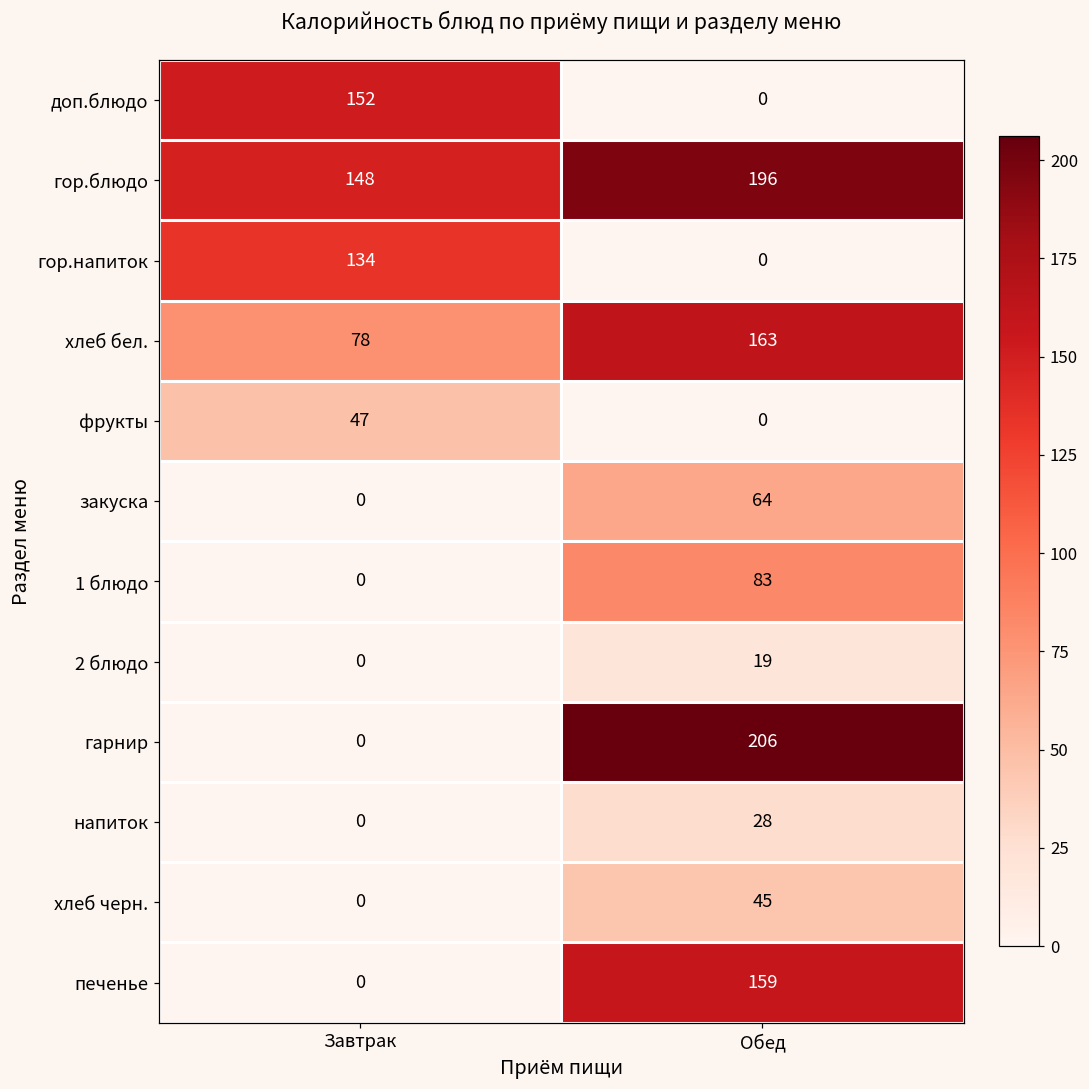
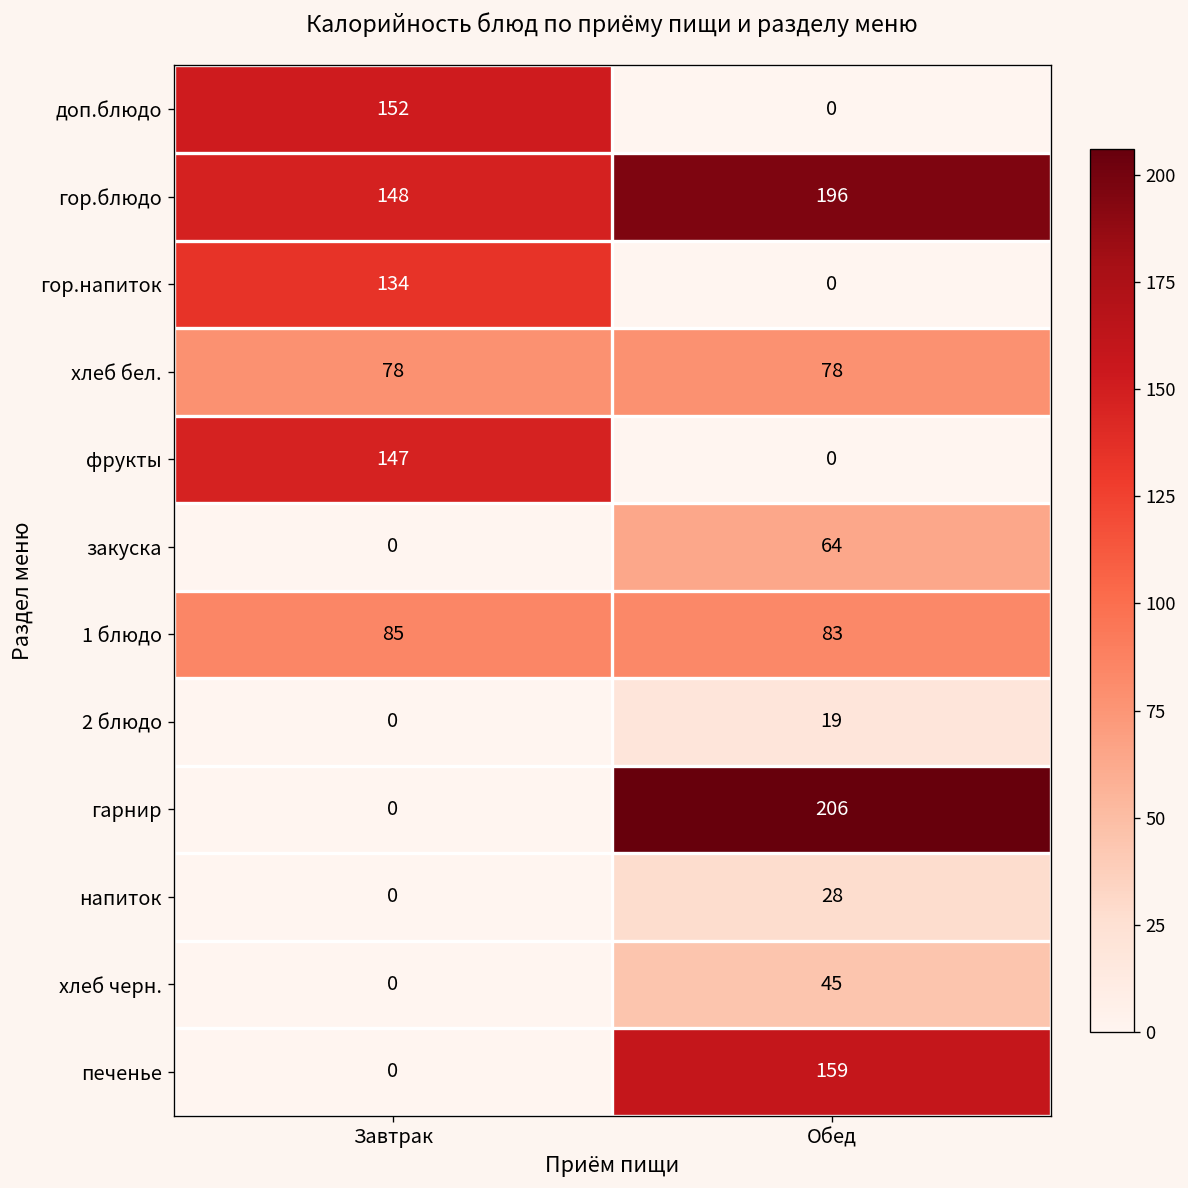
  {
    "доп.блюдо": {
      "Завтрак": 152,
      "Обед": 0
    },
    "гор.блюдо": {
      "Завтрак": 148,
      "Обед": 196
    },
    "гор.напиток": {
      "Завтрак": 134,
      "Обед": 0
    },
    "хлеб бел.": {
      "Завтрак": 78,
-     "Обед": 163
+     "Обед": 78
    },
    "фрукты": {
-     "Завтрак": 47,
+     "Завтрак": 147,
      "Обед": 0
    },
    "закуска": {
      "Завтрак": 0,
      "Обед": 64
    },
    "1 блюдо": {
-     "Завтрак": 0,
+     "Завтрак": 85,
      "Обед": 83
    },
    "2 блюдо": {
      "Завтрак": 0,
      "Обед": 19
    },
    "гарнир": {
      "Завтрак": 0,
      "Обед": 206
    },
    "напиток": {
      "Завтрак": 0,
      "Обед": 28
    },
    "хлеб черн.": {
      "Завтрак": 0,
      "Обед": 45
    },
    "печенье": {
      "Завтрак": 0,
      "Обед": 159
    }
  }
